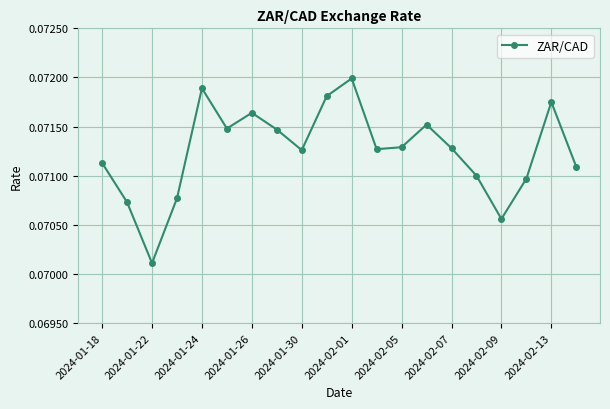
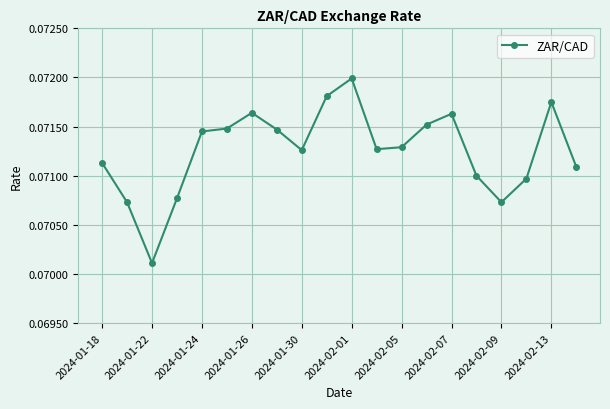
  {
    "2024-01-18": 0.0711,
    "2024-01-22": 0.0701,
-   "2024-01-24": 0.0719,
+   "2024-01-24": 0.0715,
    "2024-01-26": 0.0716,
    "2024-01-30": 0.0713,
    "2024-02-01": 0.0720,
    "2024-02-05": 0.0713,
-   "2024-02-07": 0.0713,
-   "2024-02-09": 0.0706,
+   "2024-02-07": 0.0716,
+   "2024-02-09": 0.0707,
    "2024-02-13": 0.0718
  }
